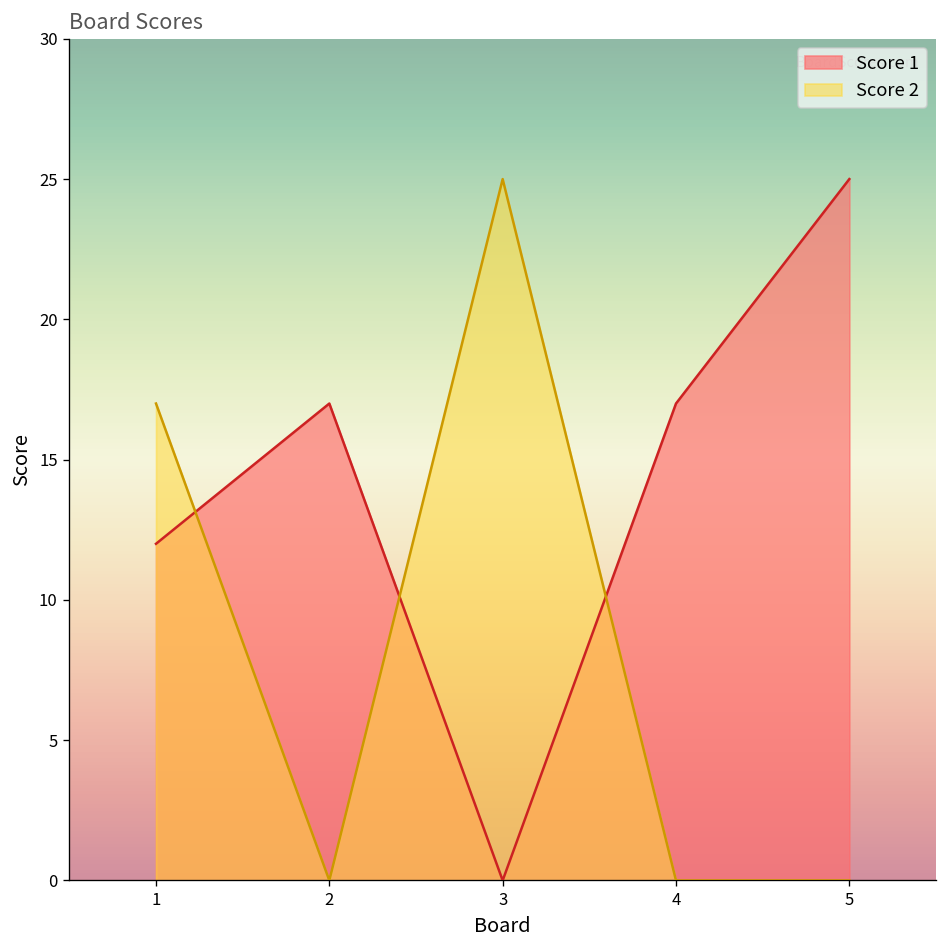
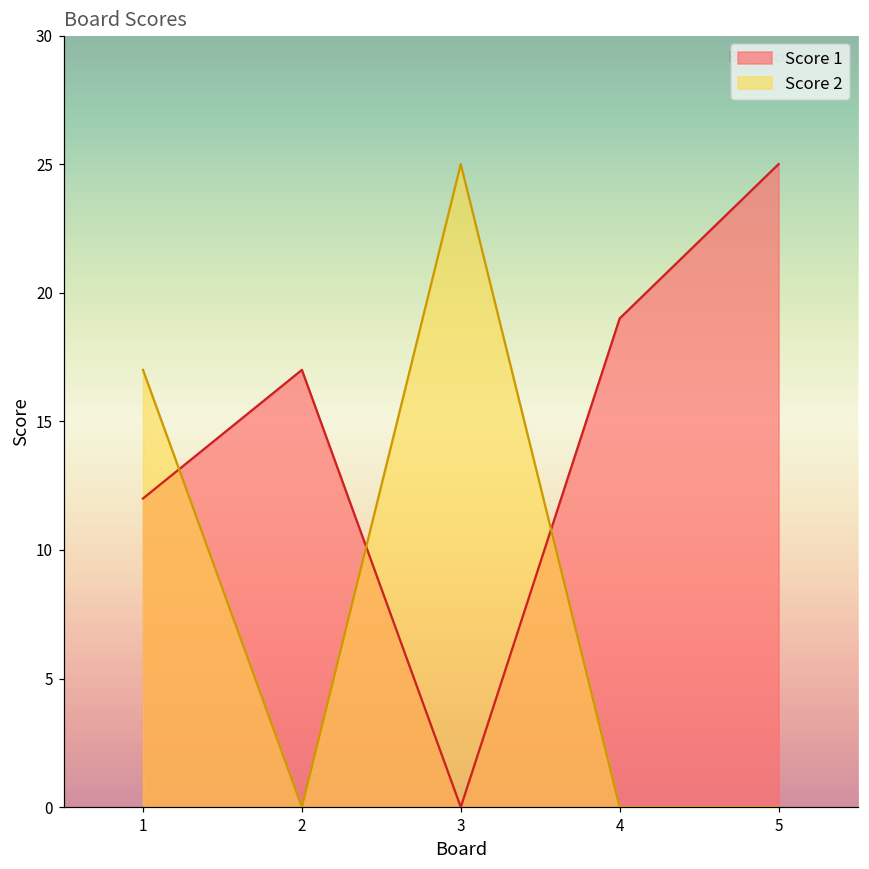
  {
    "Score 1": {
      "1": 12,
      "2": 17,
      "3": 0,
-     "4": 17,
+     "4": 19,
      "5": 25
    },
    "Score 2": {
      "1": 17,
      "2": 0,
      "3": 25,
      "4": 0,
      "5": 0
    }
  }
